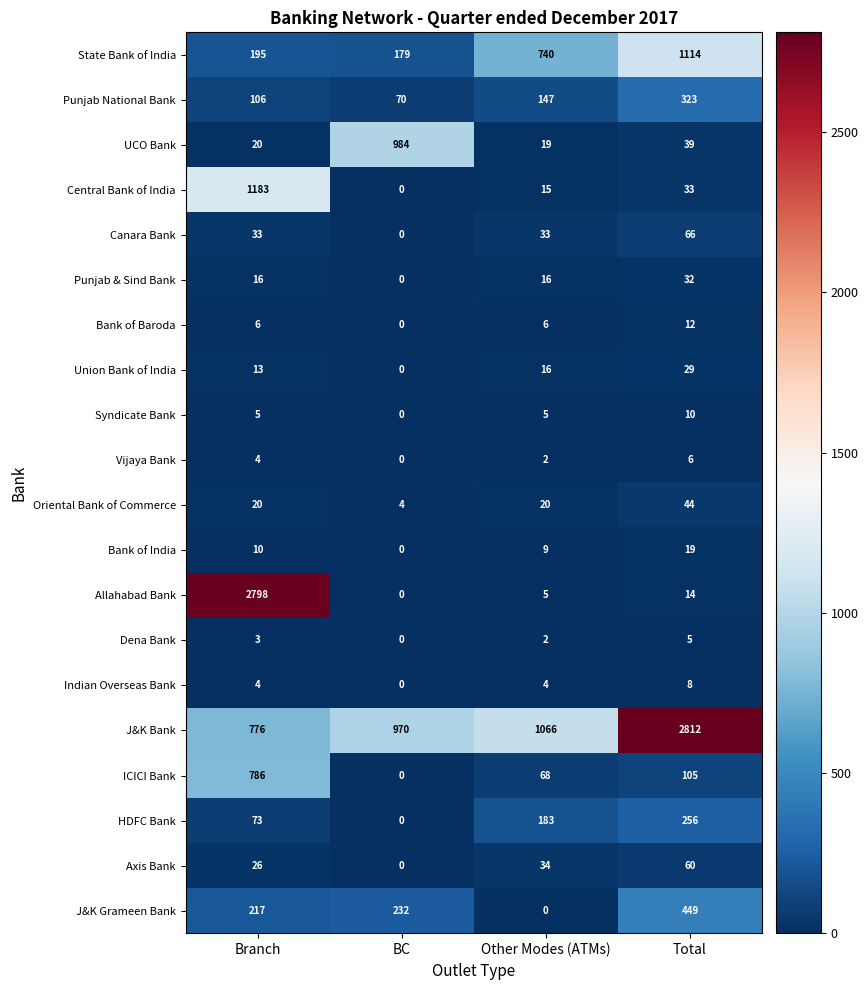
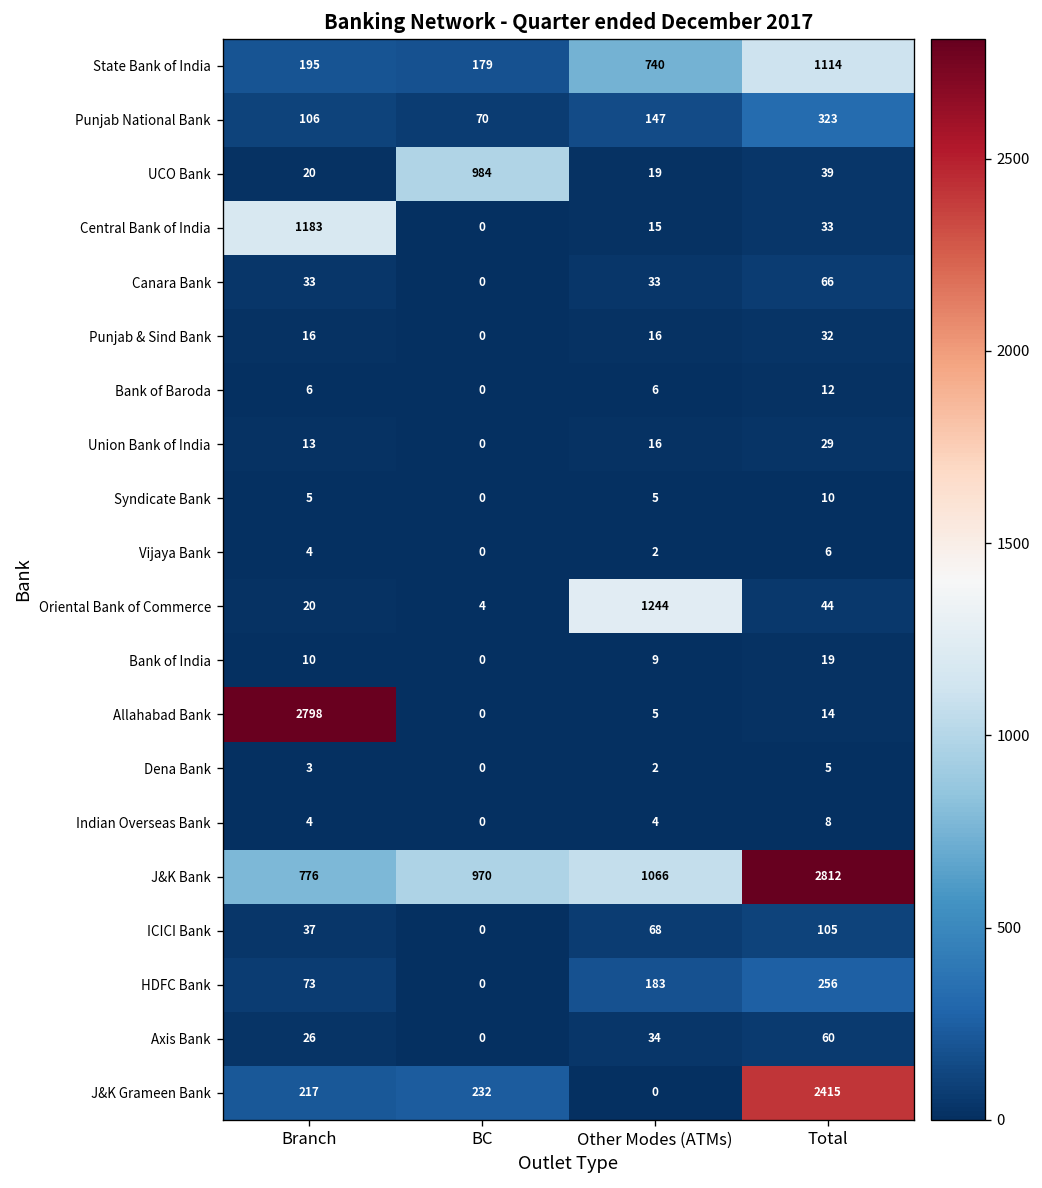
  {
    "State Bank of India": {
      "Branch": 195,
      "BC": 179,
      "Other Modes (ATMs)": 740,
      "Total": 1114
    },
    "Punjab National Bank": {
      "Branch": 106,
      "BC": 70,
      "Other Modes (ATMs)": 147,
      "Total": 323
    },
    "UCO Bank": {
      "Branch": 20,
      "BC": 984,
      "Other Modes (ATMs)": 19,
      "Total": 39
    },
    "Central Bank of India": {
      "Branch": 1183,
      "BC": 0,
      "Other Modes (ATMs)": 15,
      "Total": 33
    },
    "Canara Bank": {
      "Branch": 33,
      "BC": 0,
      "Other Modes (ATMs)": 33,
      "Total": 66
    },
    "Punjab & Sind Bank": {
      "Branch": 16,
      "BC": 0,
      "Other Modes (ATMs)": 16,
      "Total": 32
    },
    "Bank of Baroda": {
      "Branch": 6,
      "BC": 0,
      "Other Modes (ATMs)": 6,
      "Total": 12
    },
    "Union Bank of India": {
      "Branch": 13,
      "BC": 0,
      "Other Modes (ATMs)": 16,
      "Total": 29
    },
    "Syndicate Bank": {
      "Branch": 5,
      "BC": 0,
      "Other Modes (ATMs)": 5,
      "Total": 10
    },
    "Vijaya Bank": {
      "Branch": 4,
      "BC": 0,
      "Other Modes (ATMs)": 2,
      "Total": 6
    },
    "Oriental Bank of Commerce": {
      "Branch": 20,
      "BC": 4,
-     "Other Modes (ATMs)": 20,
+     "Other Modes (ATMs)": 1244,
      "Total": 44
    },
    "Bank of India": {
      "Branch": 10,
      "BC": 0,
      "Other Modes (ATMs)": 9,
      "Total": 19
    },
    "Allahabad Bank": {
      "Branch": 2798,
      "BC": 0,
      "Other Modes (ATMs)": 5,
      "Total": 14
    },
    "Dena Bank": {
      "Branch": 3,
      "BC": 0,
      "Other Modes (ATMs)": 2,
      "Total": 5
    },
    "Indian Overseas Bank": {
      "Branch": 4,
      "BC": 0,
      "Other Modes (ATMs)": 4,
      "Total": 8
    },
    "J&K Bank": {
      "Branch": 776,
      "BC": 970,
      "Other Modes (ATMs)": 1066,
      "Total": 2812
    },
    "ICICI Bank": {
-     "Branch": 786,
+     "Branch": 37,
      "BC": 0,
      "Other Modes (ATMs)": 68,
      "Total": 105
    },
    "HDFC Bank": {
      "Branch": 73,
      "BC": 0,
      "Other Modes (ATMs)": 183,
      "Total": 256
    },
    "Axis Bank": {
      "Branch": 26,
      "BC": 0,
      "Other Modes (ATMs)": 34,
      "Total": 60
    },
    "J&K Grameen Bank": {
      "Branch": 217,
      "BC": 232,
      "Other Modes (ATMs)": 0,
-     "Total": 449
+     "Total": 2415
    }
  }
